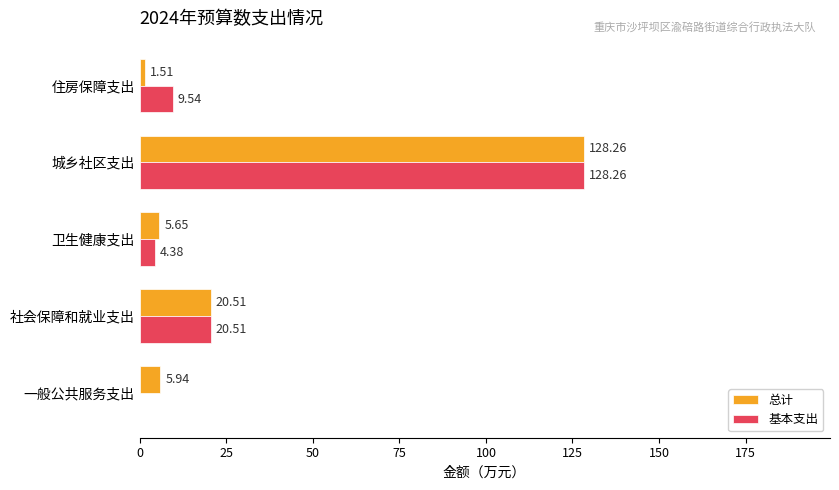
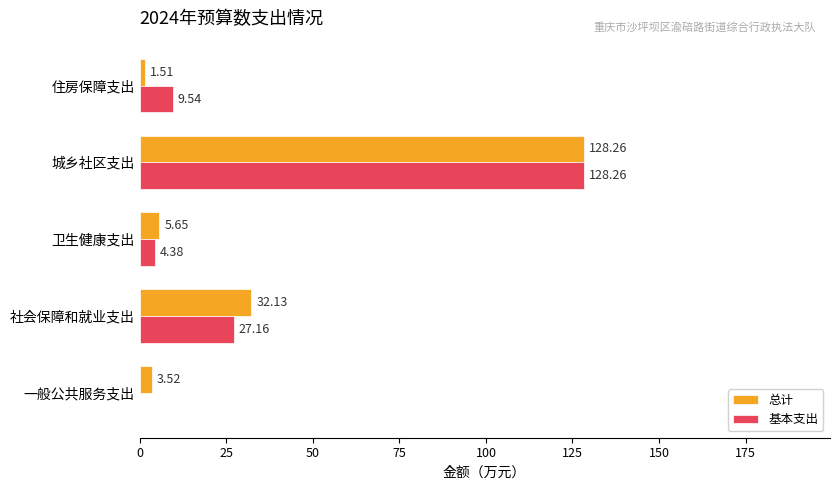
  {
    "总计": {
      "住房保障支出": 1.51,
      "城乡社区支出": 128.26,
      "卫生健康支出": 5.65,
-     "社会保障和就业支出": 20.51,
-     "一般公共服务支出": 5.94
+     "社会保障和就业支出": 32.13,
+     "一般公共服务支出": 3.52
    },
    "基本支出": {
      "住房保障支出": 9.54,
      "城乡社区支出": 128.26,
      "卫生健康支出": 4.38,
-     "社会保障和就业支出": 20.51
+     "社会保障和就业支出": 27.16
    }
  }
